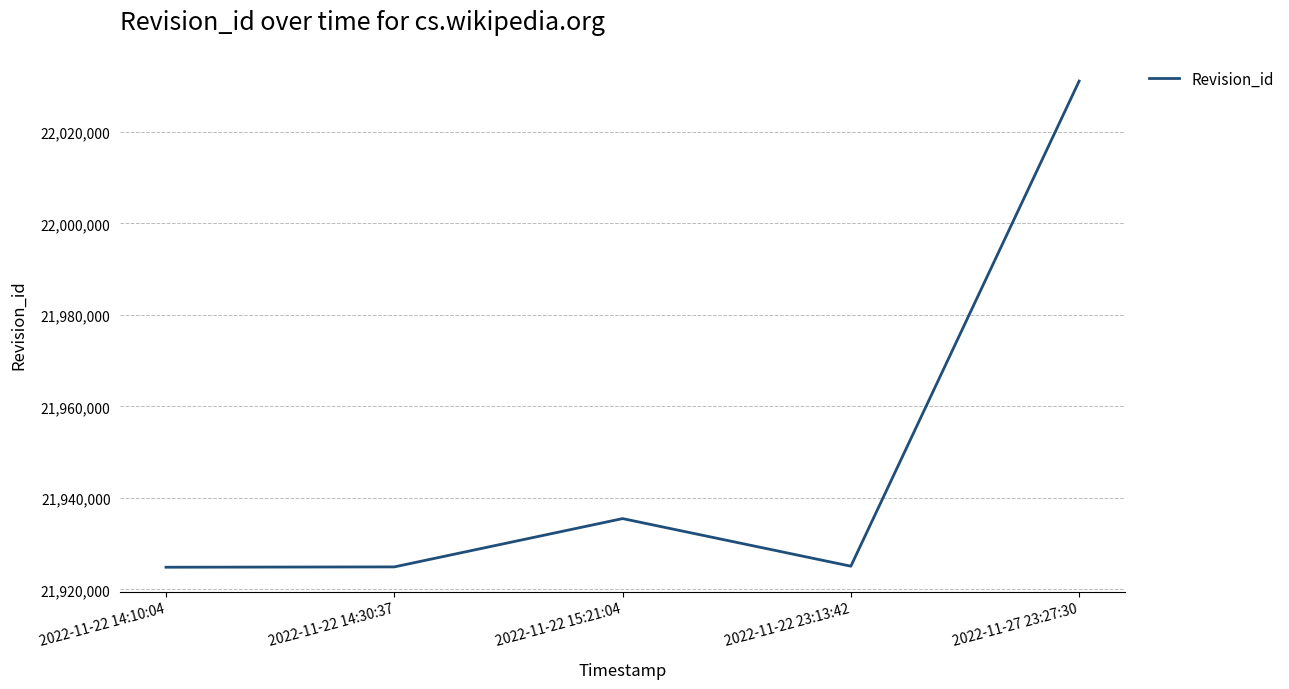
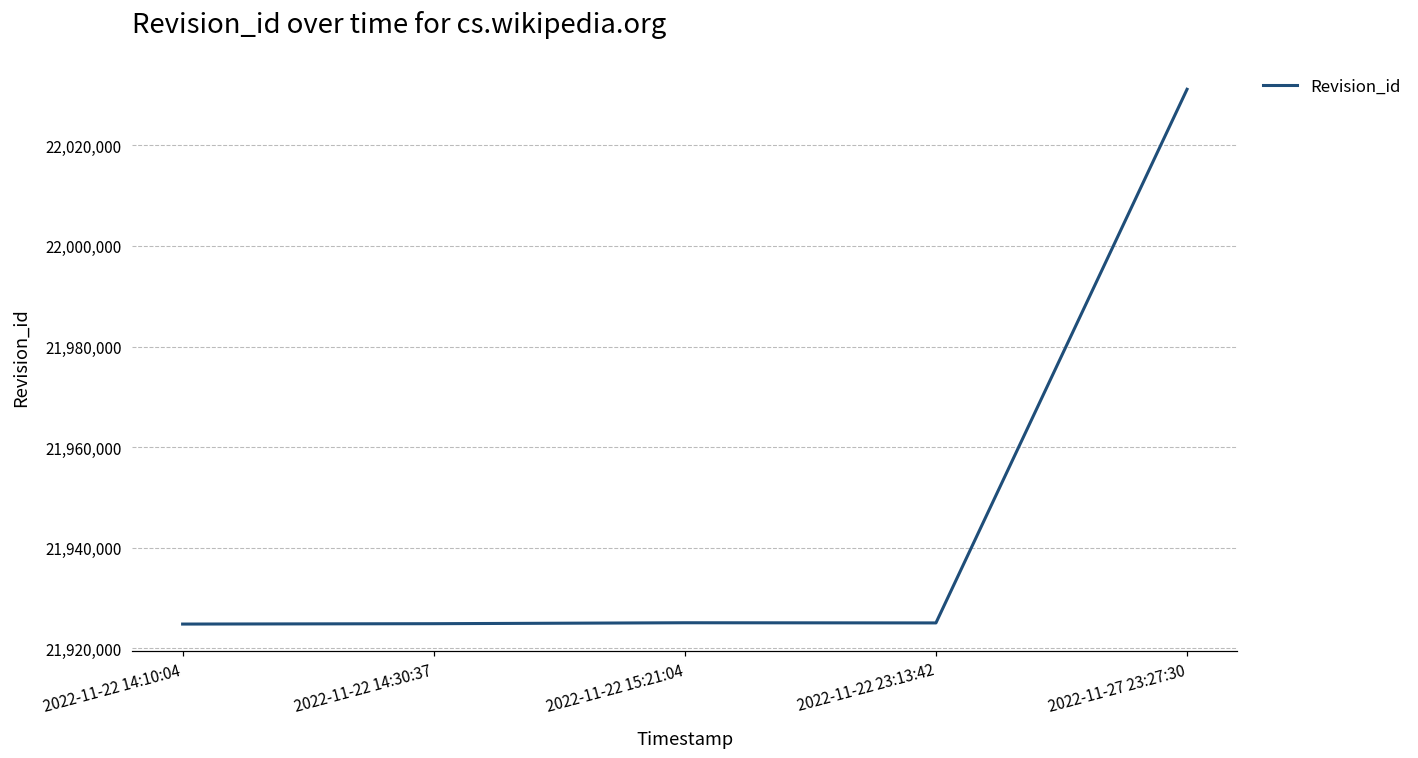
  {
    "2022-11-22 14:10:04": "21,925,000",
    "2022-11-22 14:30:37": "21,925,000",
-   "2022-11-22 15:21:04": "21,935,000",
+   "2022-11-22 15:21:04": "21,925,000",
    "2022-11-22 23:13:42": "21,925,000",
    "2022-11-27 23:27:30": "22,031,000"
  }
